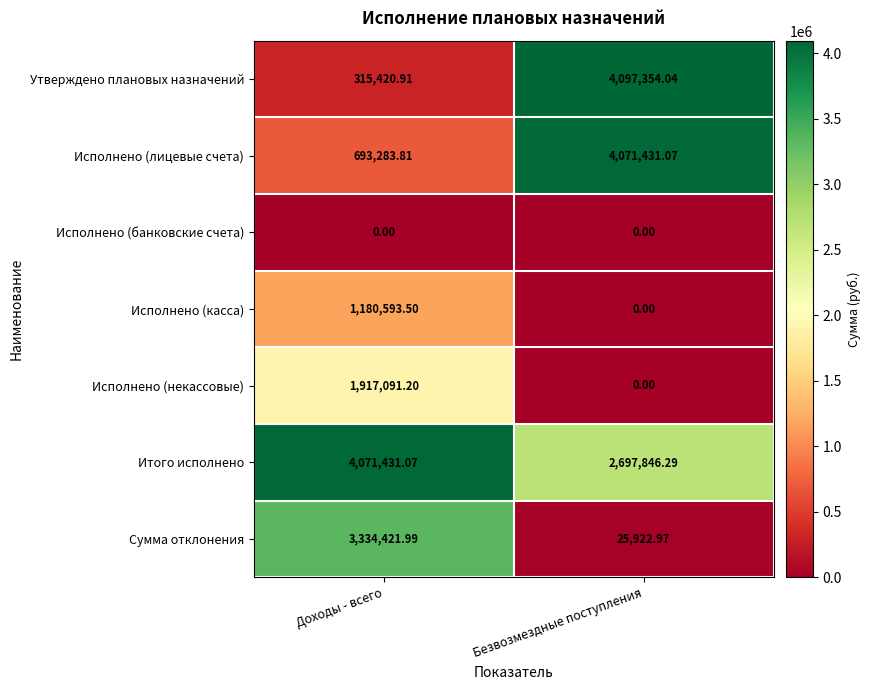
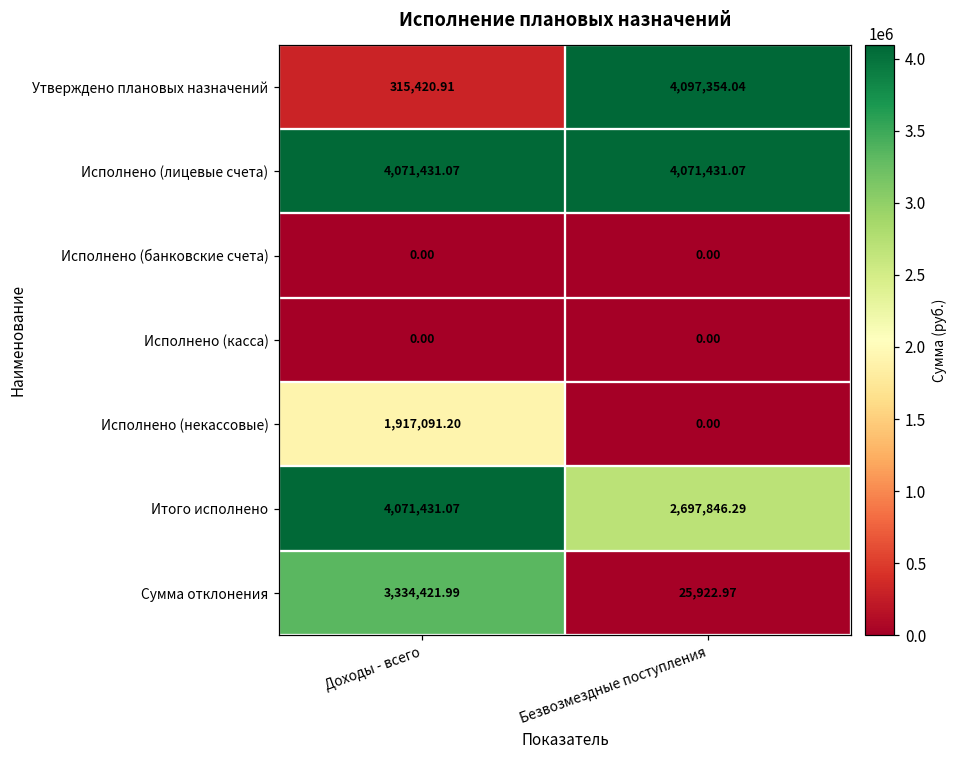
  {
    "Утверждено плановых назначений": {
      "Доходы - всего": "315,420.91",
      "Безвозмездные поступления": "4,097,354.04"
    },
    "Исполнено (лицевые счета)": {
-     "Доходы - всего": "693,283.81",
+     "Доходы - всего": "4,071,431.07",
      "Безвозмездные поступления": "4,071,431.07"
    },
    "Исполнено (банковские счета)": {
      "Доходы - всего": "0.00",
      "Безвозмездные поступления": "0.00"
    },
    "Исполнено (касса)": {
-     "Доходы - всего": "1,180,593.50",
+     "Доходы - всего": "0.00",
      "Безвозмездные поступления": "0.00"
    },
    "Исполнено (некассовые)": {
      "Доходы - всего": "1,917,091.20",
      "Безвозмездные поступления": "0.00"
    },
    "Итого исполнено": {
      "Доходы - всего": "4,071,431.07",
      "Безвозмездные поступления": "2,697,846.29"
    },
    "Сумма отклонения": {
      "Доходы - всего": "3,334,421.99",
      "Безвозмездные поступления": "25,922.97"
    }
  }
